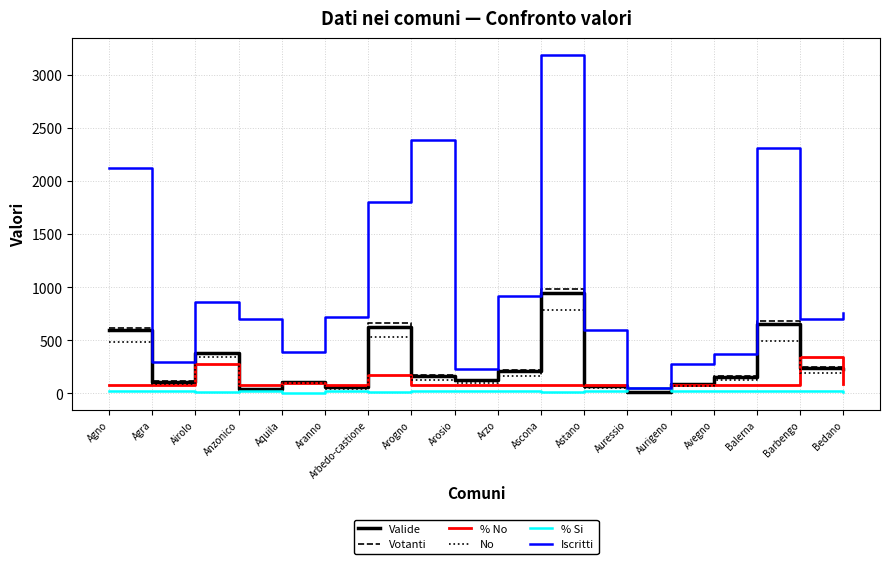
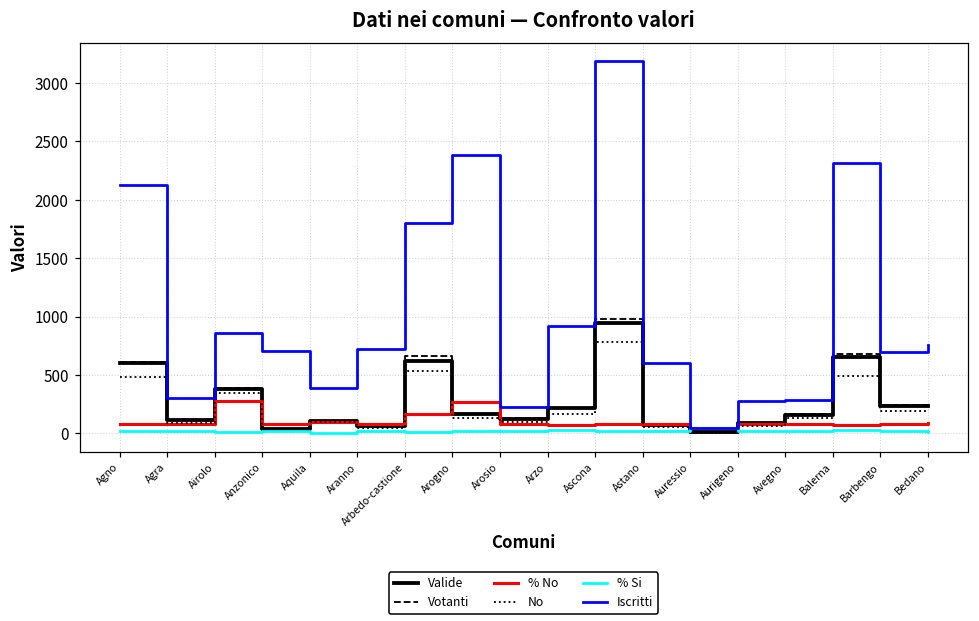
  {
    "% No": {
      "Agno": 80,
      "Airolo": 280,
      "Anzonico": 80,
      "Arbedo-castione": 170,
-     "Arogno": 80,
+     "Arogno": 270,
      "Arzo": 80,
      "Ascona": 80,
      "Avegno": 80,
      "Balerna": 70,
-     "Barbengo": 350,
+     "Barbengo": 80,
      "Bedano": 80
    },
    "% Si": {
      "Agno": 20,
      "Agra": 20,
      "Airolo": 10,
      "Aquila": 0,
      "Arbedo-castione": 20,
      "Arogno": 20,
      "Arosio": 20,
      "Arzo": 20,
      "Ascona": 20,
      "Astano": 20,
      "Aurigeno": 20,
      "Avegno": 20,
      "Balerna": 30,
      "Barbengo": 20,
      "Bedano": 20
    },
    "Iscritti": {
      "Agno": 2130,
      "Agra": 300,
      "Airolo": 860,
      "Anzonico": 700,
      "Aquila": 390,
      "Aranno": 720,
      "Arbedo-castione": 1810,
      "Arogno": 2390,
      "Arosio": 230,
      "Arzo": 920,
      "Ascona": 3190,
      "Astano": 600,
      "Aurigeno": 270,
-     "Avegno": 370,
+     "Avegno": 280,
      "Balerna": 2320,
      "Barbengo": 700,
      "Bedano": 760
    }
  }
